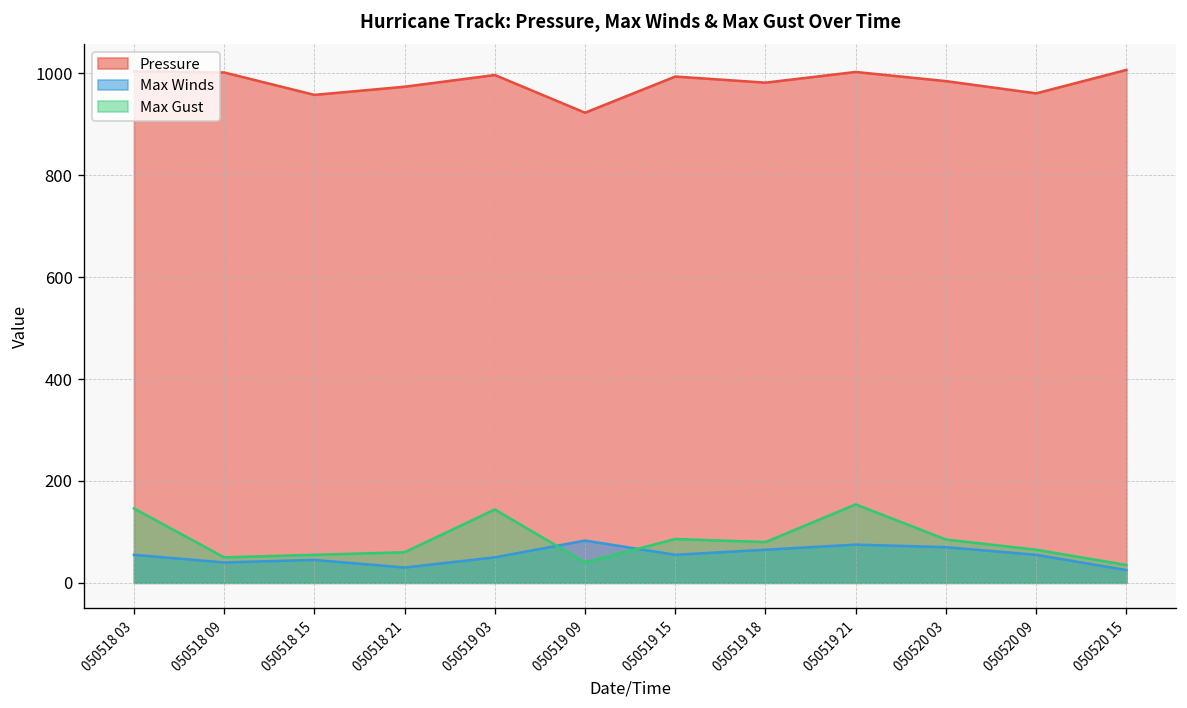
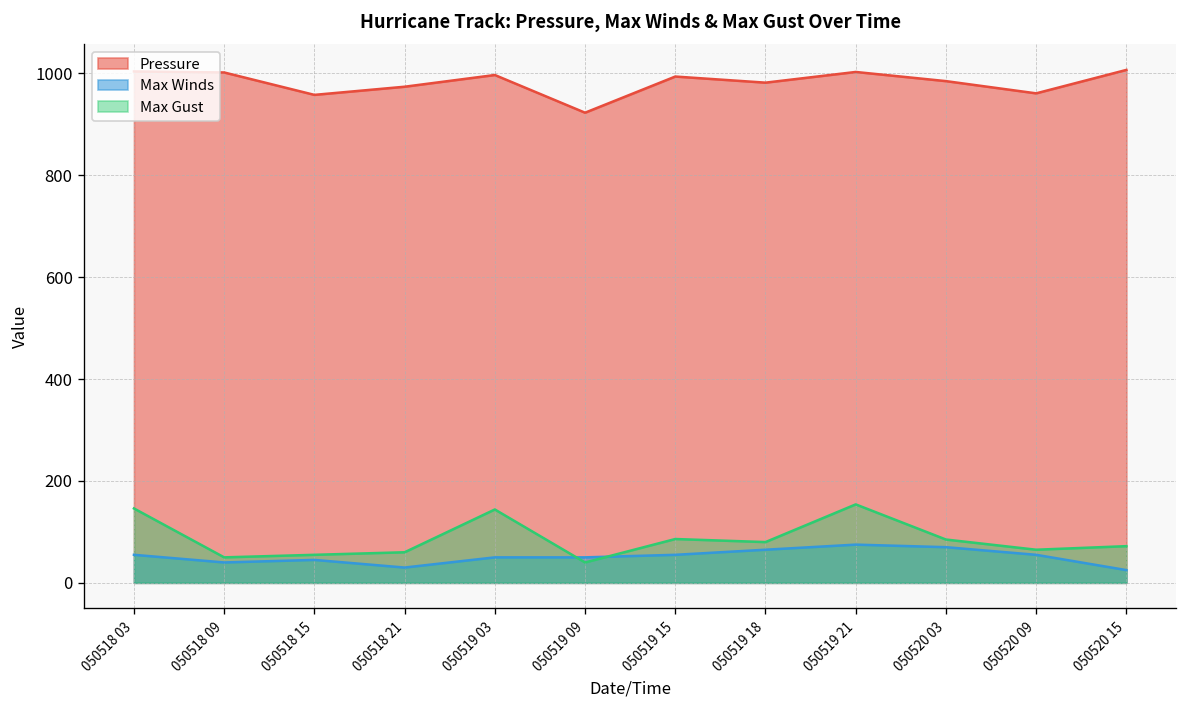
  {
    "Pressure": {
      "050518 09": 1000,
      "050518 15": 960,
      "050518 21": 970,
      "050519 03": 1000,
      "050519 09": 920,
      "050519 15": 990,
      "050519 18": 980,
      "050519 21": 1000,
      "050520 03": 990,
      "050520 09": 960,
      "050520 15": 1010
    },
    "Max Winds": {
      "050518 03": 60,
      "050518 09": 40,
      "050518 15": 50,
      "050518 21": 30,
      "050519 03": 50,
-     "050519 09": 80,
+     "050519 09": 50,
      "050519 15": 60,
      "050519 18": 70,
      "050519 21": 80,
      "050520 03": 70,
      "050520 09": 60,
      "050520 15": 30
    },
    "Max Gust": {
      "050518 03": 150,
      "050518 09": 50,
      "050518 15": 60,
      "050518 21": 60,
      "050519 03": 140,
      "050519 09": 40,
      "050519 15": 90,
      "050519 18": 80,
      "050519 21": 150,
      "050520 03": 90,
      "050520 09": 70,
-     "050520 15": 40
+     "050520 15": 70
    }
  }
